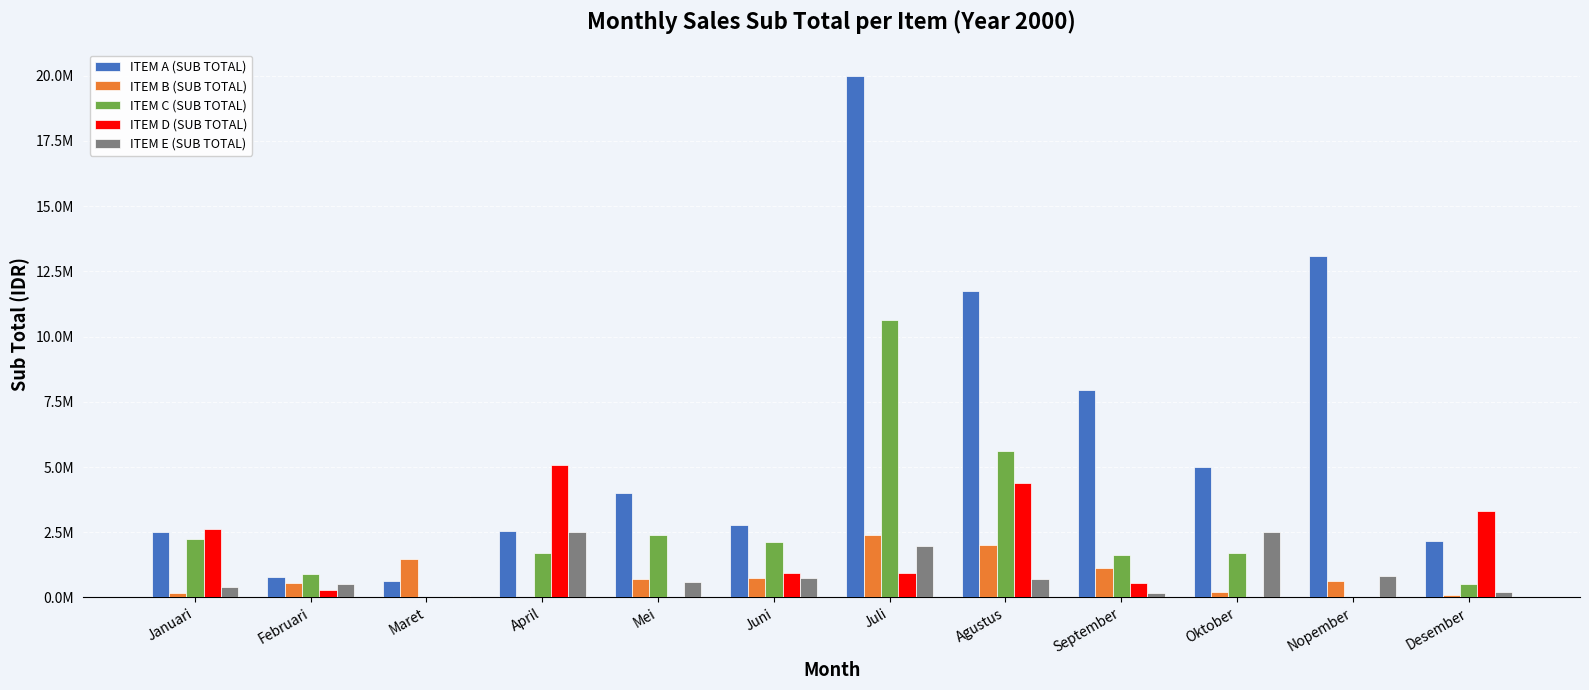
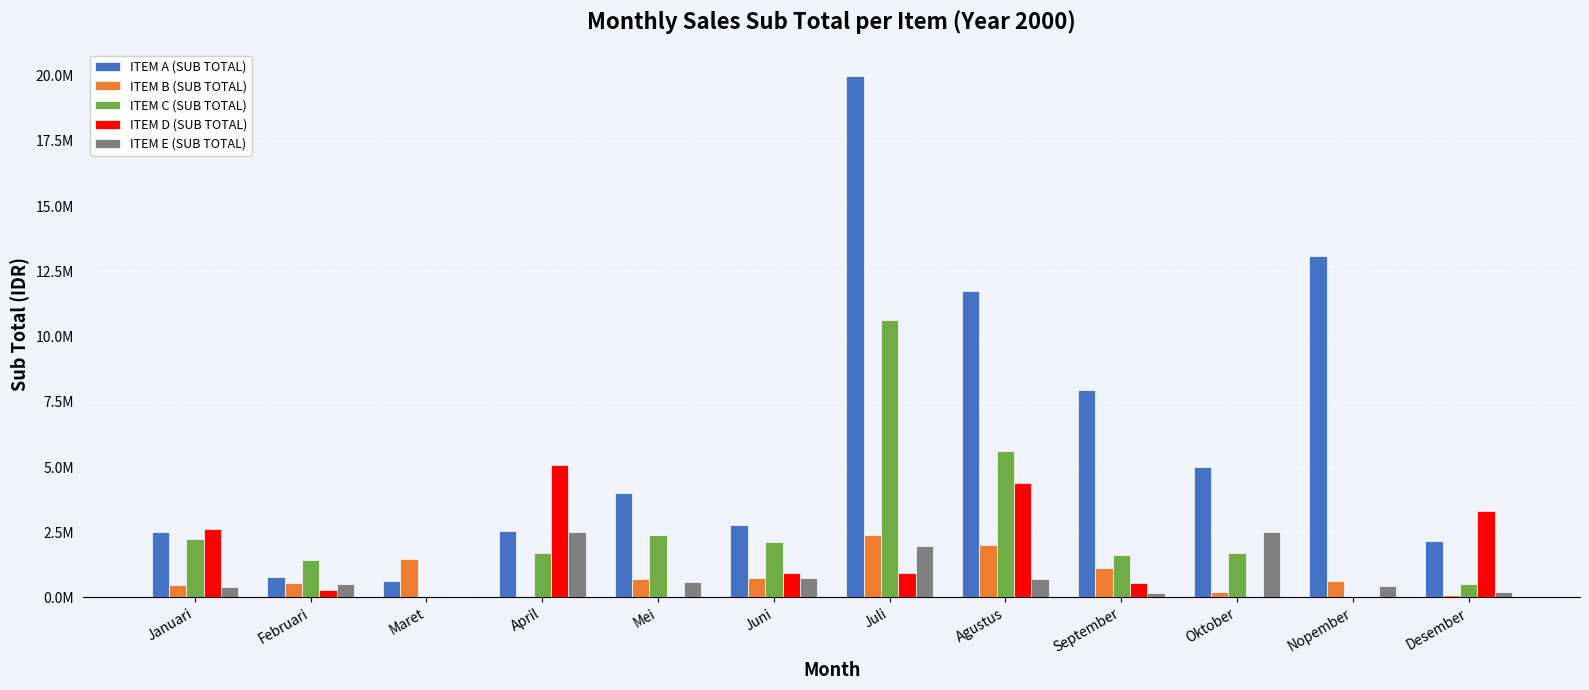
  {
    "ITEM A (SUB TOTAL)": {
      "Januari": 2500000,
      "Februari": 800000,
      "Maret": 600000,
      "April": 2500000,
      "Mei": 4000000,
      "Juni": 2800000,
      "Juli": 20000000,
      "Agustus": 11800000,
      "September": 8000000,
      "Oktober": 5000000,
      "Nopember": 13100000,
      "Desember": 2200000
    },
    "ITEM B (SUB TOTAL)": {
-     "Januari": 200000,
+     "Januari": 500000,
      "Februari": 500000,
      "Maret": 1500000,
      "April": 0,
      "Mei": 700000,
      "Juni": 700000,
      "Juli": 2400000,
      "Agustus": 2000000,
      "September": 1100000,
      "Oktober": 200000,
      "Nopember": 600000,
      "Desember": 100000
    },
    "ITEM C (SUB TOTAL)": {
      "Januari": 2200000,
-     "Februari": 900000,
+     "Februari": 1500000,
      "Maret": 0,
      "April": 1700000,
      "Mei": 2400000,
      "Juni": 2100000,
      "Juli": 10600000,
      "Agustus": 5600000,
      "September": 1600000,
      "Oktober": 1700000,
      "Nopember": 0,
      "Desember": 500000
    },
    "ITEM D (SUB TOTAL)": {
      "Januari": 2600000,
      "Februari": 300000,
      "Maret": 0,
      "April": 5100000,
      "Mei": 0,
      "Juni": 900000,
      "Juli": 900000,
      "Agustus": 4400000,
      "September": 600000,
      "Oktober": 0,
      "Nopember": 0,
      "Desember": 3300000
    },
    "ITEM E (SUB TOTAL)": {
      "Januari": 400000,
      "Februari": 500000,
      "April": 2500000,
      "Mei": 600000,
      "Juni": 700000,
      "Juli": 2000000,
      "Agustus": 700000,
      "September": 200000,
      "Oktober": 2500000,
-     "Nopember": 800000,
+     "Nopember": 400000,
      "Desember": 200000
    }
  }
